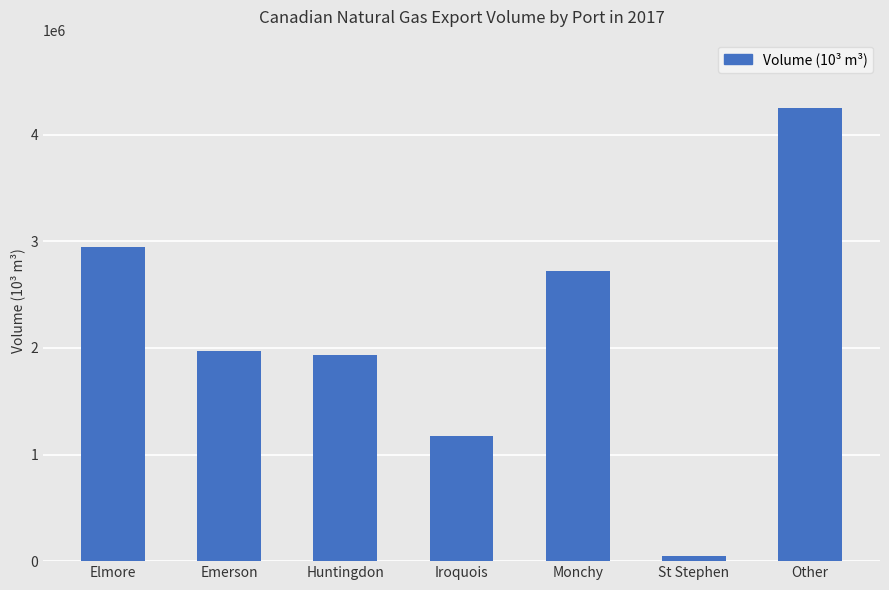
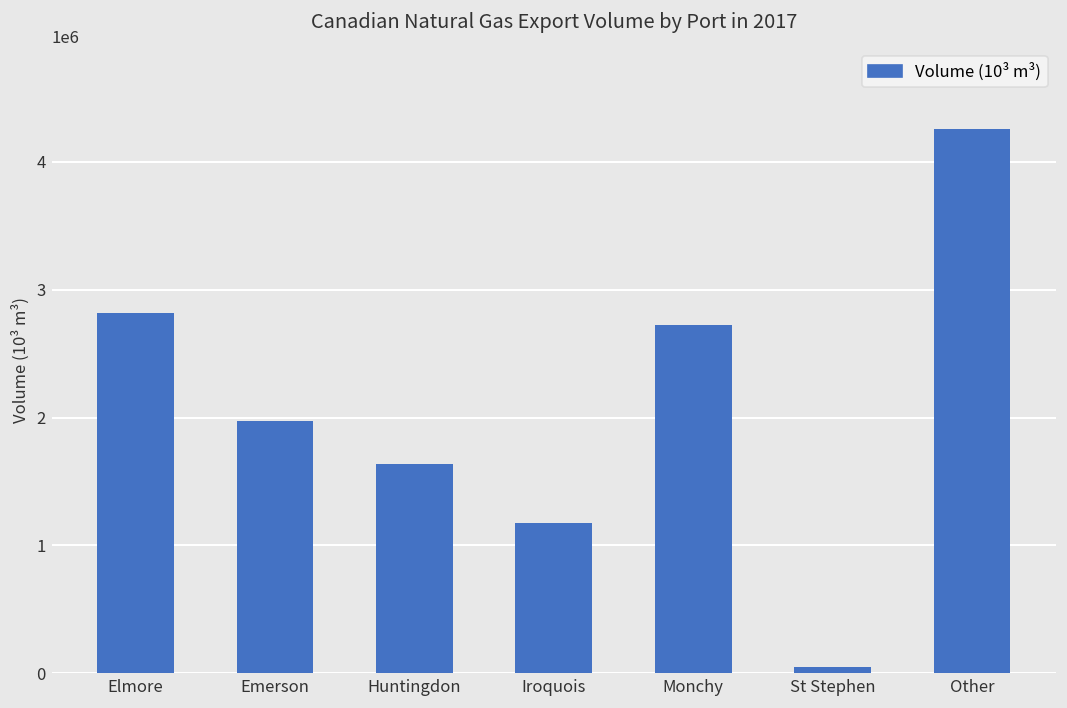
  {
-   "Elmore": 2950000,
+   "Elmore": 2810000,
    "Emerson": 1970000,
-   "Huntingdon": 1940000,
+   "Huntingdon": 1630000,
    "Iroquois": 1170000,
    "Monchy": 2720000,
    "St Stephen": 50000,
    "Other": 4250000
  }
